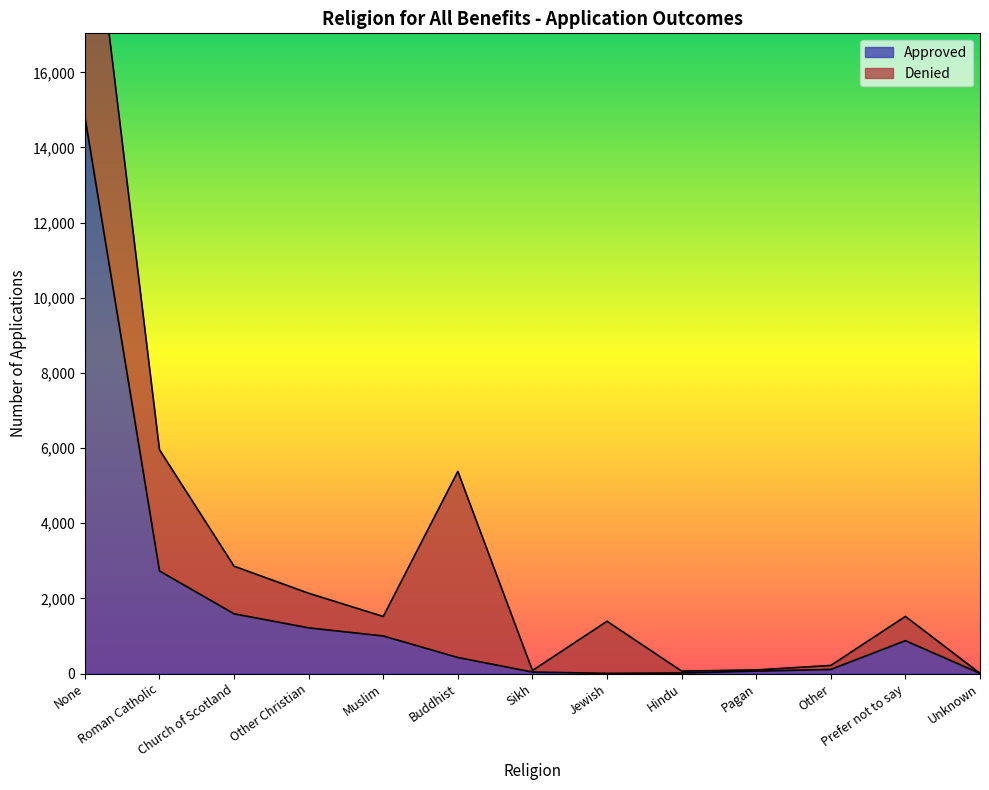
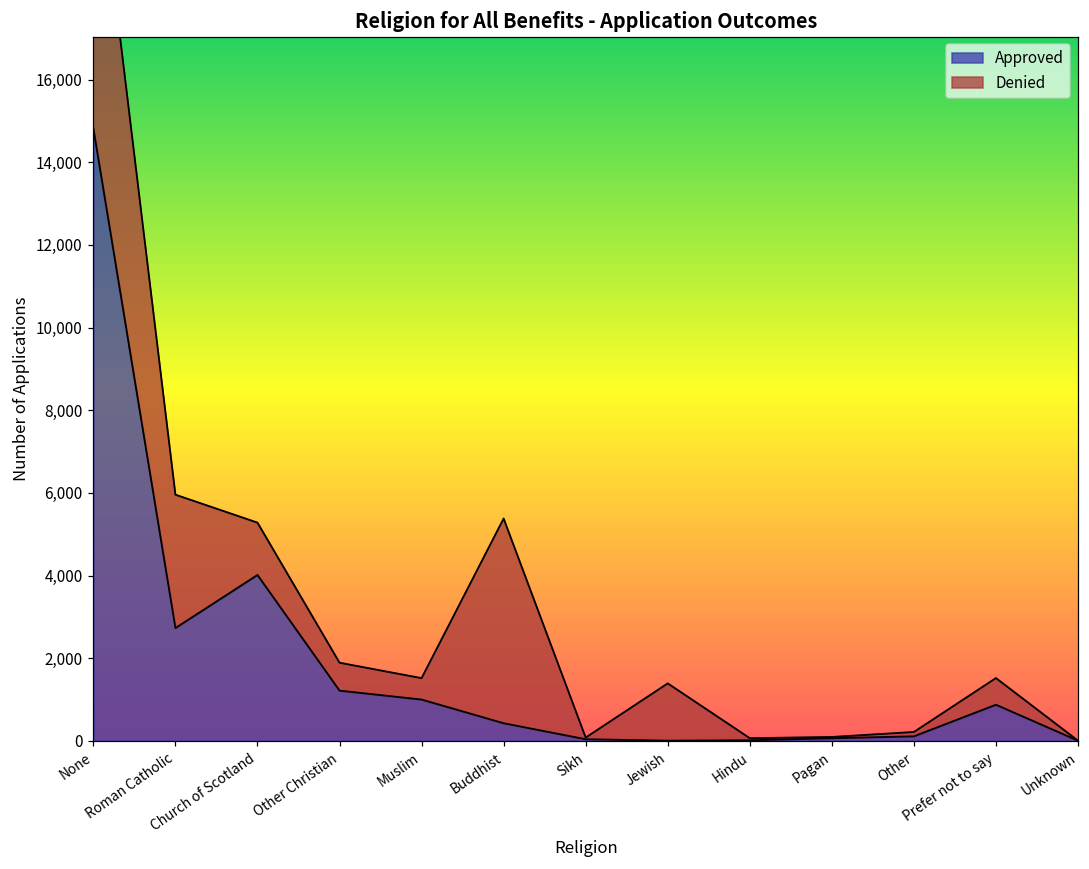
  {
    "Approved": {
      "None": "14,800",
      "Roman Catholic": "2,700",
-     "Church of Scotland": "1,600",
+     "Church of Scotland": "4,000",
      "Other Christian": "1,200",
      "Muslim": "1,000",
      "Buddhist": "400",
      "Jewish": "0",
      "Other": "100",
      "Prefer not to say": "900"
    },
    "Denied": {
      "Roman Catholic": "3,200",
      "Church of Scotland": "1,300",
-     "Other Christian": "900",
+     "Other Christian": "700",
      "Muslim": "500",
      "Buddhist": "5,000",
      "Jewish": "1,400",
      "Other": "100",
      "Prefer not to say": "600"
    }
  }
